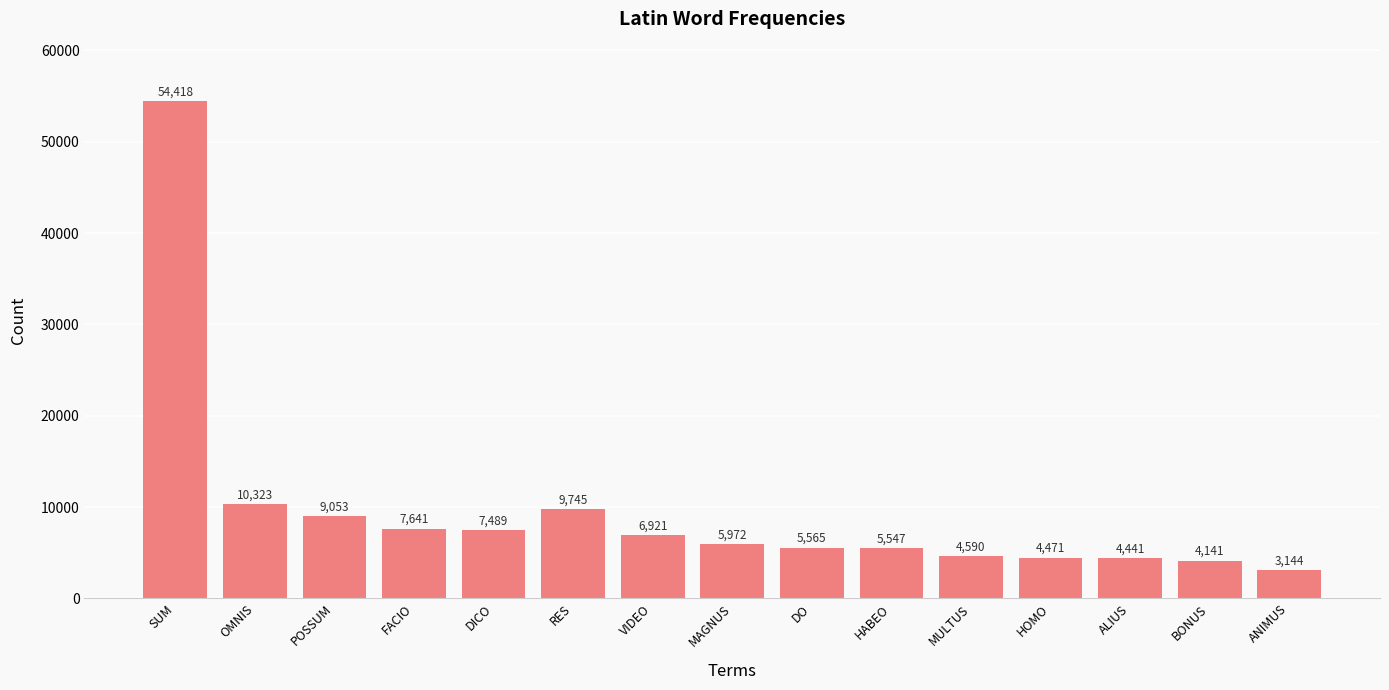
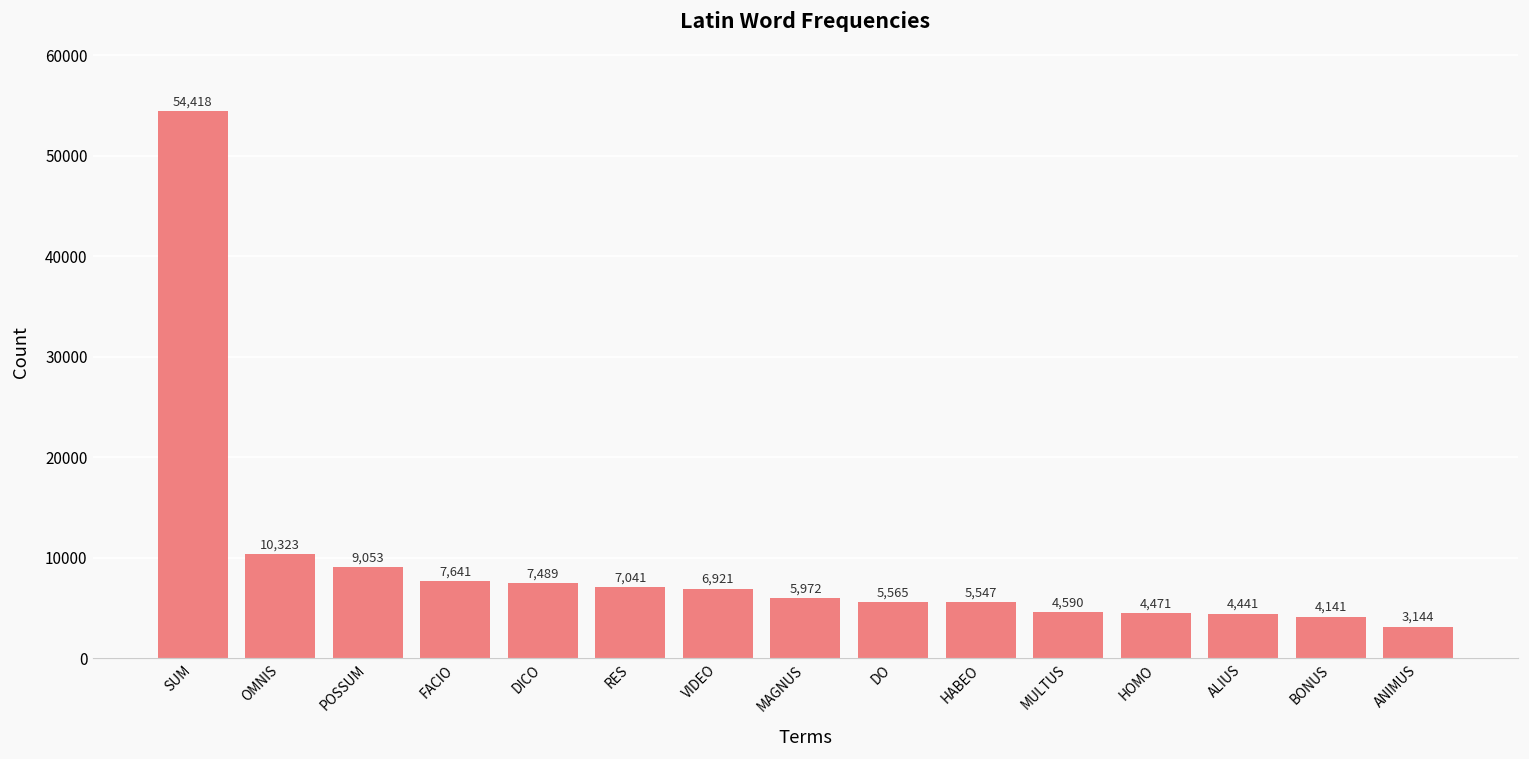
  {
    "SUM": "54,418",
    "OMNIS": "10,323",
    "POSSUM": "9,053",
    "FACIO": "7,641",
    "DICO": "7,489",
-   "RES": "9,745",
+   "RES": "7,041",
    "VIDEO": "6,921",
    "MAGNUS": "5,972",
    "DO": "5,565",
    "HABEO": "5,547",
    "MULTUS": "4,590",
    "HOMO": "4,471",
    "ALIUS": "4,441",
    "BONUS": "4,141",
    "ANIMUS": "3,144"
  }
